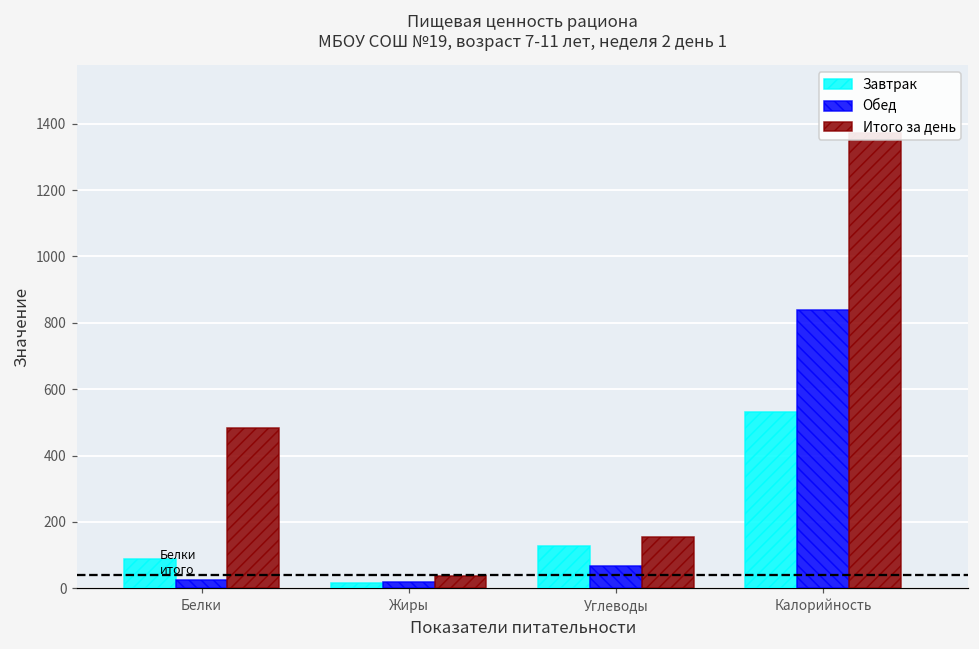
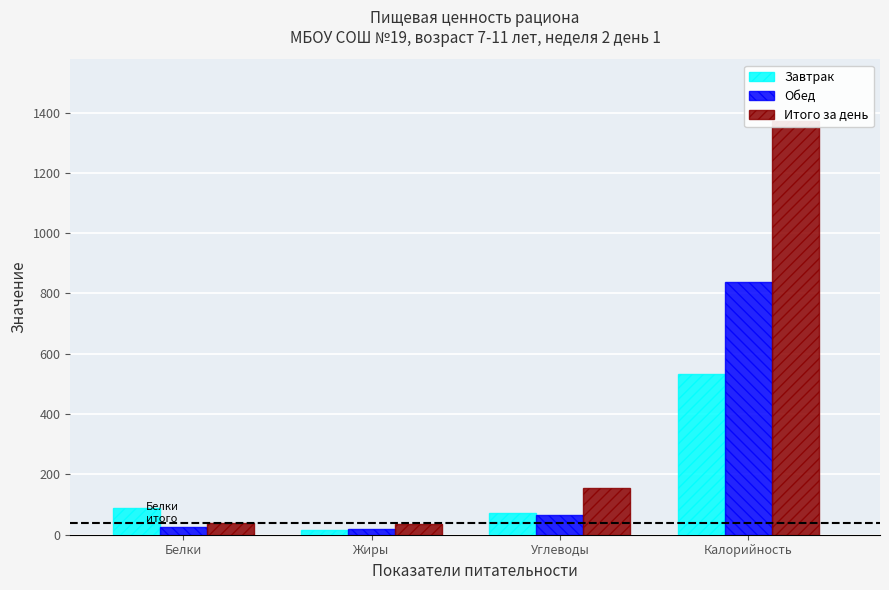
  {
    "Завтрак": {
      "Белки": 90,
      "Жиры": 20,
-     "Углеводы": 130,
+     "Углеводы": 70,
      "Калорийность": 530
    },
    "Обед": {
      "Белки": 20,
      "Жиры": 20,
      "Углеводы": 70,
      "Калорийность": 840
    },
    "Итого за день": {
-     "Белки": 480,
+     "Белки": 40,
      "Жиры": 40,
      "Углеводы": 160
    }
  }
